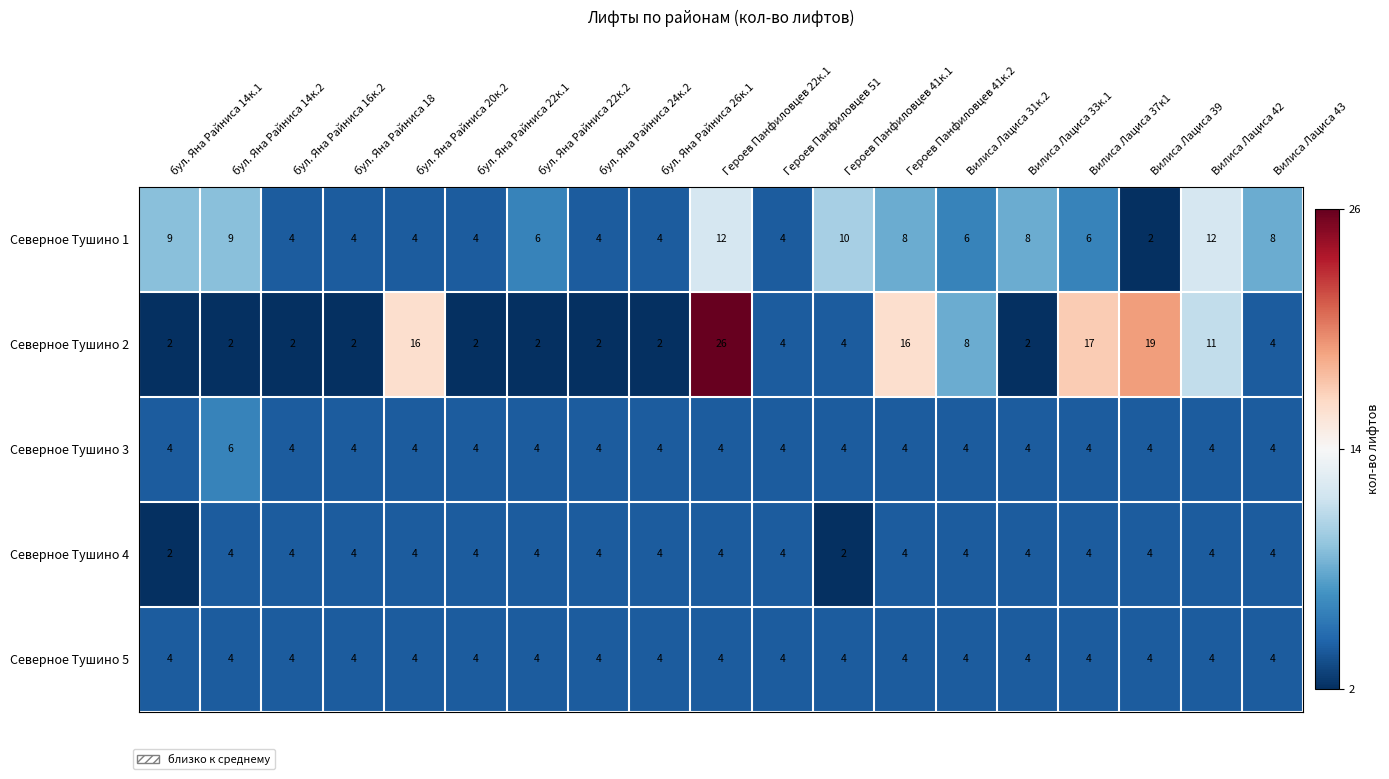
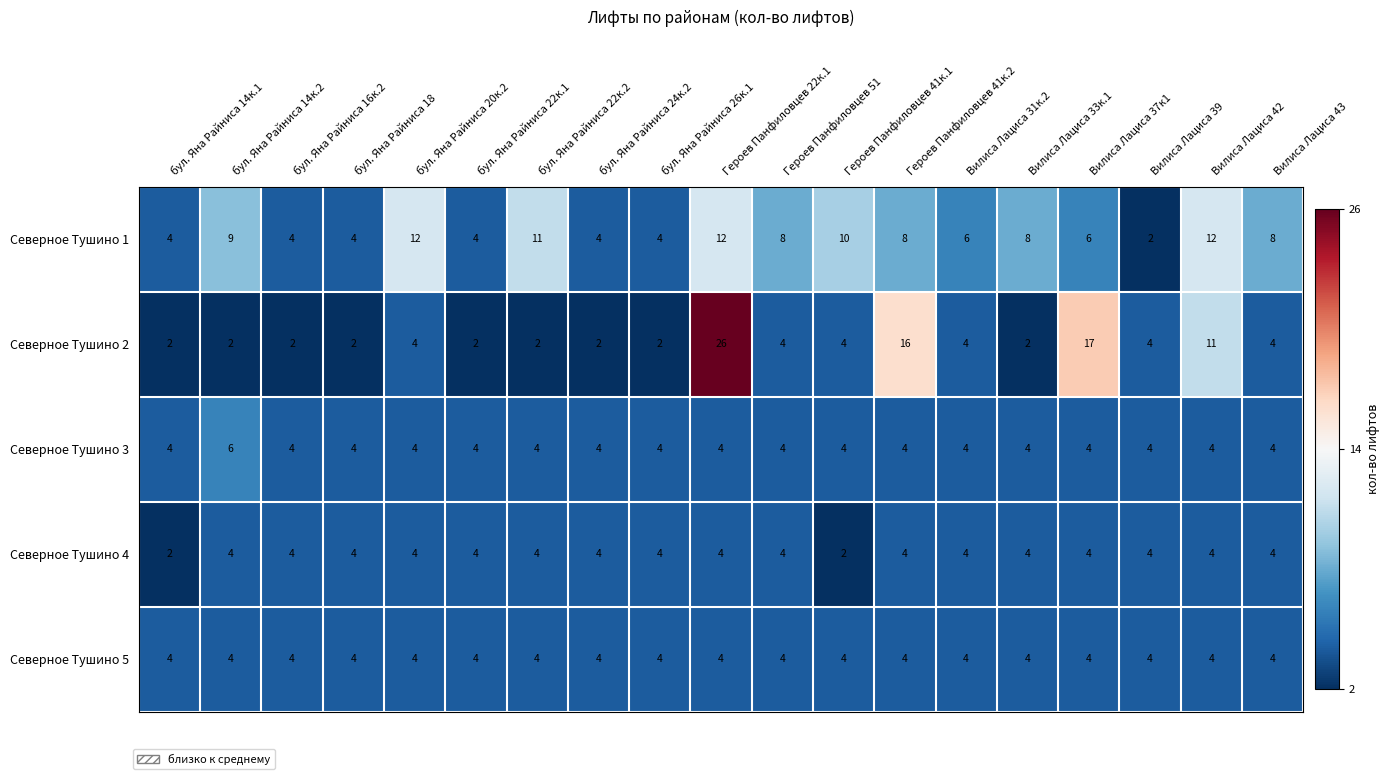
  {
    "Северное Тушино 1": {
-     "бул. Яна Райниса 14к.1": 9,
+     "бул. Яна Райниса 14к.1": 4,
      "бул. Яна Райниса 14к.2": 9,
      "бул. Яна Райниса 16к.2": 4,
      "бул. Яна Райниса 18": 4,
-     "бул. Яна Райниса 20к.2": 4,
+     "бул. Яна Райниса 20к.2": 12,
      "бул. Яна Райниса 22к.1": 4,
-     "бул. Яна Райниса 22к.2": 6,
+     "бул. Яна Райниса 22к.2": 11,
      "бул. Яна Райниса 24к.2": 4,
      "бул. Яна Райниса 26к.1": 4,
      "Героев Панфиловцев 22к.1": 12,
-     "Героев Панфиловцев 51": 4,
+     "Героев Панфиловцев 51": 8,
      "Героев Панфиловцев 41к.1": 10,
      "Героев Панфиловцев 41к.2": 8,
      "Вилиса Лациса 31к.2": 6,
      "Вилиса Лациса 33к.1": 8,
      "Вилиса Лациса 37к1": 6,
      "Вилиса Лациса 39": 2,
      "Вилиса Лациса 42": 12,
      "Вилиса Лациса 43": 8
    },
    "Северное Тушино 2": {
      "бул. Яна Райниса 14к.1": 2,
      "бул. Яна Райниса 14к.2": 2,
      "бул. Яна Райниса 16к.2": 2,
      "бул. Яна Райниса 18": 2,
-     "бул. Яна Райниса 20к.2": 16,
+     "бул. Яна Райниса 20к.2": 4,
      "бул. Яна Райниса 22к.1": 2,
      "бул. Яна Райниса 22к.2": 2,
      "бул. Яна Райниса 24к.2": 2,
      "бул. Яна Райниса 26к.1": 2,
      "Героев Панфиловцев 22к.1": 26,
      "Героев Панфиловцев 51": 4,
      "Героев Панфиловцев 41к.1": 4,
      "Героев Панфиловцев 41к.2": 16,
-     "Вилиса Лациса 31к.2": 8,
+     "Вилиса Лациса 31к.2": 4,
      "Вилиса Лациса 33к.1": 2,
      "Вилиса Лациса 37к1": 17,
-     "Вилиса Лациса 39": 19,
+     "Вилиса Лациса 39": 4,
      "Вилиса Лациса 42": 11,
      "Вилиса Лациса 43": 4
    },
    "Северное Тушино 3": {
      "бул. Яна Райниса 14к.1": 4,
      "бул. Яна Райниса 14к.2": 6,
      "бул. Яна Райниса 16к.2": 4,
      "бул. Яна Райниса 18": 4,
      "бул. Яна Райниса 20к.2": 4,
      "бул. Яна Райниса 22к.1": 4,
      "бул. Яна Райниса 22к.2": 4,
      "бул. Яна Райниса 24к.2": 4,
      "бул. Яна Райниса 26к.1": 4,
      "Героев Панфиловцев 22к.1": 4,
      "Героев Панфиловцев 51": 4,
      "Героев Панфиловцев 41к.1": 4,
      "Героев Панфиловцев 41к.2": 4,
      "Вилиса Лациса 31к.2": 4,
      "Вилиса Лациса 33к.1": 4,
      "Вилиса Лациса 37к1": 4,
      "Вилиса Лациса 39": 4,
      "Вилиса Лациса 42": 4,
      "Вилиса Лациса 43": 4
    },
    "Северное Тушино 4": {
      "бул. Яна Райниса 14к.1": 2,
      "бул. Яна Райниса 14к.2": 4,
      "бул. Яна Райниса 16к.2": 4,
      "бул. Яна Райниса 18": 4,
      "бул. Яна Райниса 20к.2": 4,
      "бул. Яна Райниса 22к.1": 4,
      "бул. Яна Райниса 22к.2": 4,
      "бул. Яна Райниса 24к.2": 4,
      "бул. Яна Райниса 26к.1": 4,
      "Героев Панфиловцев 22к.1": 4,
      "Героев Панфиловцев 51": 4,
      "Героев Панфиловцев 41к.1": 2,
      "Героев Панфиловцев 41к.2": 4,
      "Вилиса Лациса 31к.2": 4,
      "Вилиса Лациса 33к.1": 4,
      "Вилиса Лациса 37к1": 4,
      "Вилиса Лациса 39": 4,
      "Вилиса Лациса 42": 4,
      "Вилиса Лациса 43": 4
    },
    "Северное Тушино 5": {
      "бул. Яна Райниса 14к.1": 4,
      "бул. Яна Райниса 14к.2": 4,
      "бул. Яна Райниса 16к.2": 4,
      "бул. Яна Райниса 18": 4,
      "бул. Яна Райниса 20к.2": 4,
      "бул. Яна Райниса 22к.1": 4,
      "бул. Яна Райниса 22к.2": 4,
      "бул. Яна Райниса 24к.2": 4,
      "бул. Яна Райниса 26к.1": 4,
      "Героев Панфиловцев 22к.1": 4,
      "Героев Панфиловцев 51": 4,
      "Героев Панфиловцев 41к.1": 4,
      "Героев Панфиловцев 41к.2": 4,
      "Вилиса Лациса 31к.2": 4,
      "Вилиса Лациса 33к.1": 4,
      "Вилиса Лациса 37к1": 4,
      "Вилиса Лациса 39": 4,
      "Вилиса Лациса 42": 4,
      "Вилиса Лациса 43": 4
    }
  }
